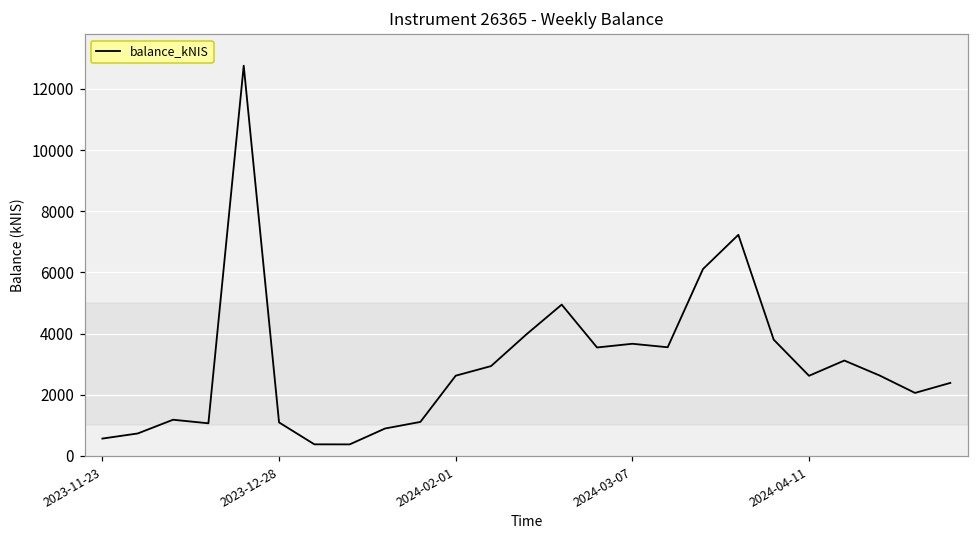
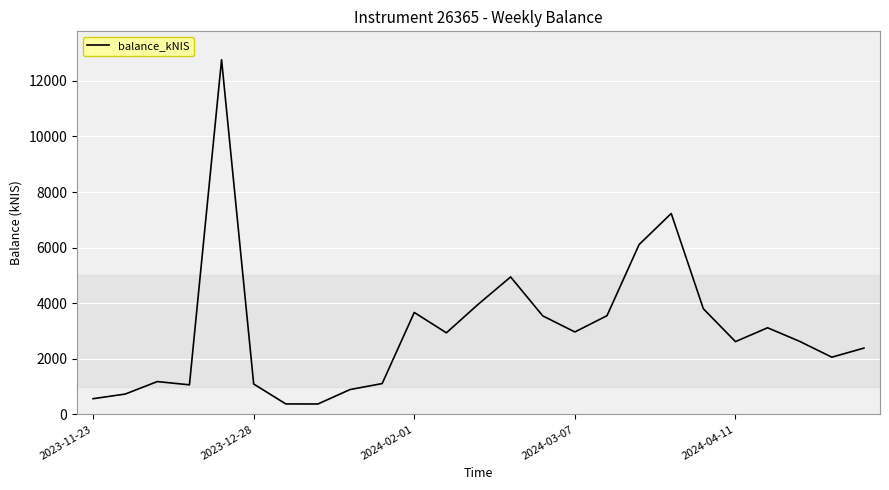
  {
    "2023-11-23": 600,
    "2023-12-28": 1100,
-   "2024-02-01": 2600,
-   "2024-03-07": 3700,
+   "2024-02-01": 3700,
+   "2024-03-07": 3000,
    "2024-04-11": 2600
  }
